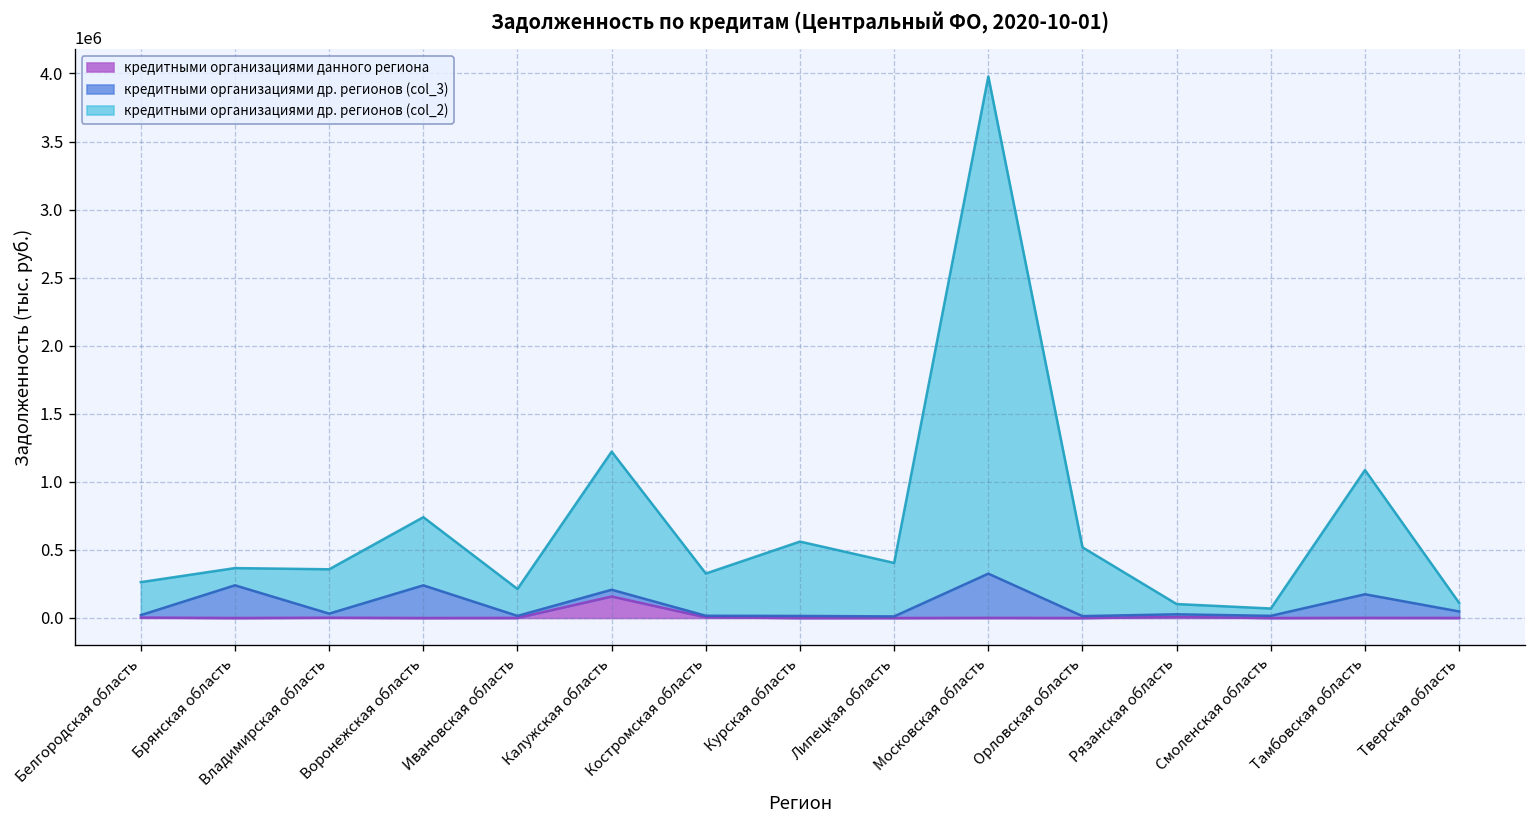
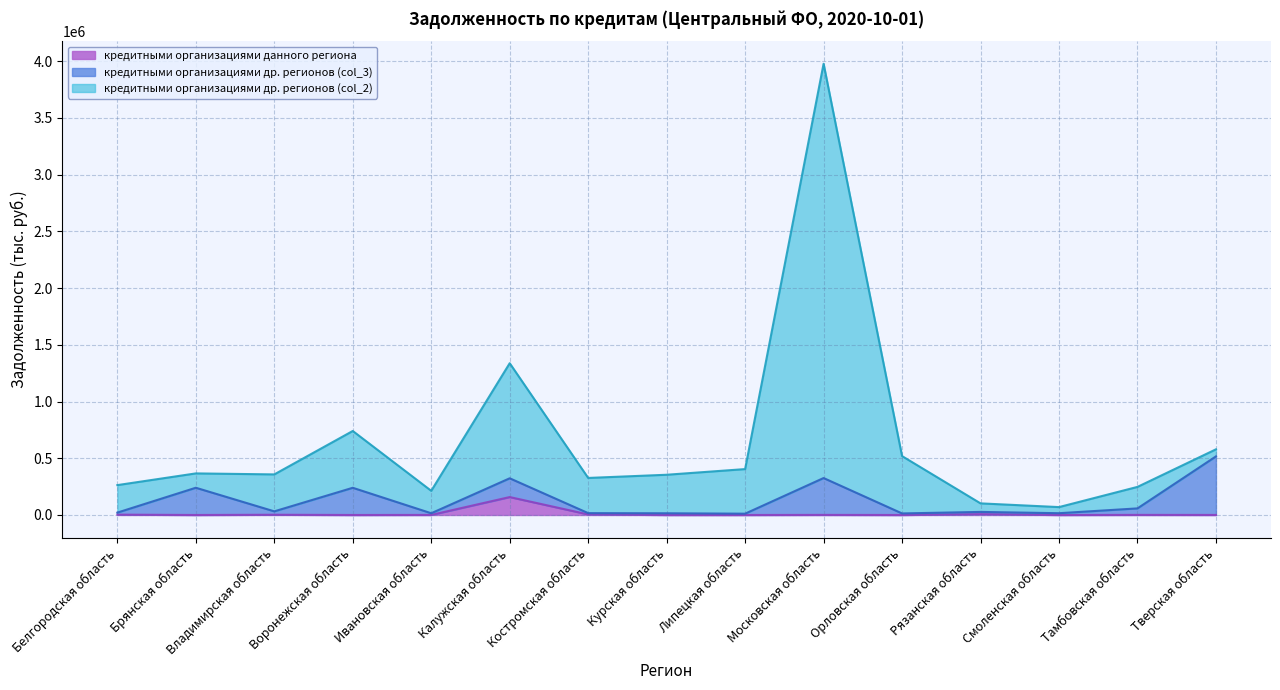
  {
    "кредитными организациями данного региона": {
      "Брянская область": 0,
      "Владимирская область": 0,
      "Воронежская область": 0,
      "Калужская область": 160000,
      "Московская область": 0,
      "Тамбовская область": 0,
      "Тверская область": 0
    },
    "кредитными организациями др. регионов (col_3)": {
      "Брянская область": 240000,
      "Владимирская область": 30000,
      "Воронежская область": 240000,
-     "Калужская область": 50000,
+     "Калужская область": 170000,
      "Московская область": 320000,
-     "Тамбовская область": 170000,
-     "Тверская область": 50000
+     "Тамбовская область": 60000,
+     "Тверская область": 520000
    },
    "кредитными организациями др. регионов (col_2)": {
      "Белгородская область": 240000,
      "Брянская область": 130000,
      "Владимирская область": 330000,
      "Воронежская область": 500000,
      "Ивановская область": 200000,
      "Калужская область": 1010000,
      "Костромская область": 310000,
-     "Курская область": 550000,
+     "Курская область": 340000,
      "Липецкая область": 390000,
      "Московская область": 3650000,
      "Орловская область": 510000,
      "Рязанская область": 80000,
      "Смоленская область": 50000,
-     "Тамбовская область": 910000,
+     "Тамбовская область": 190000,
      "Тверская область": 60000
    }
  }
